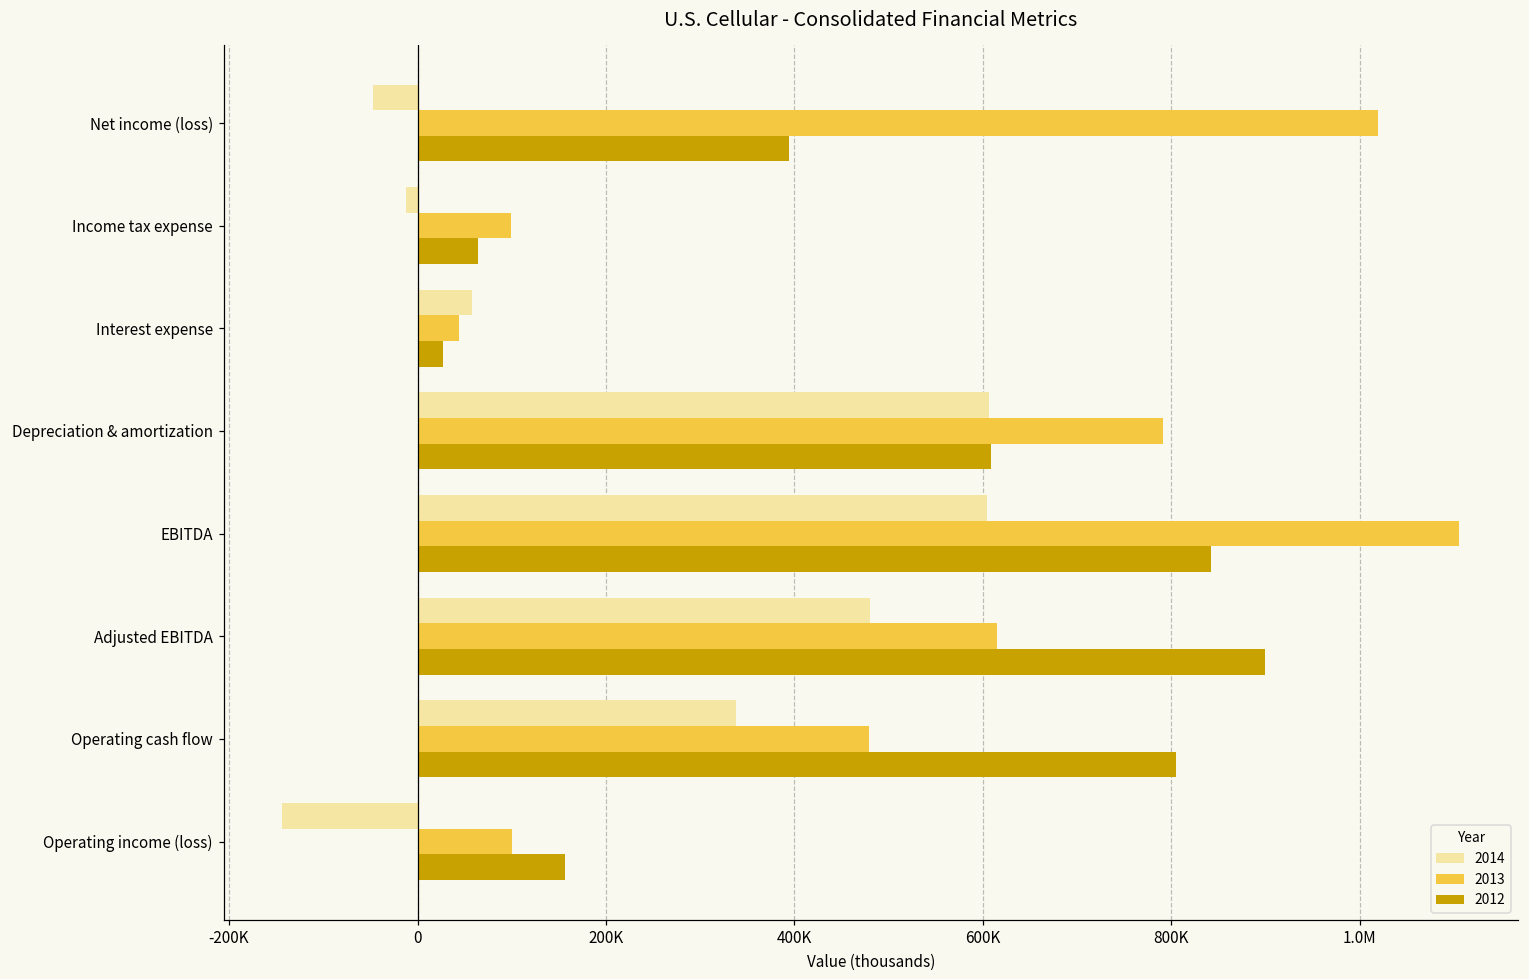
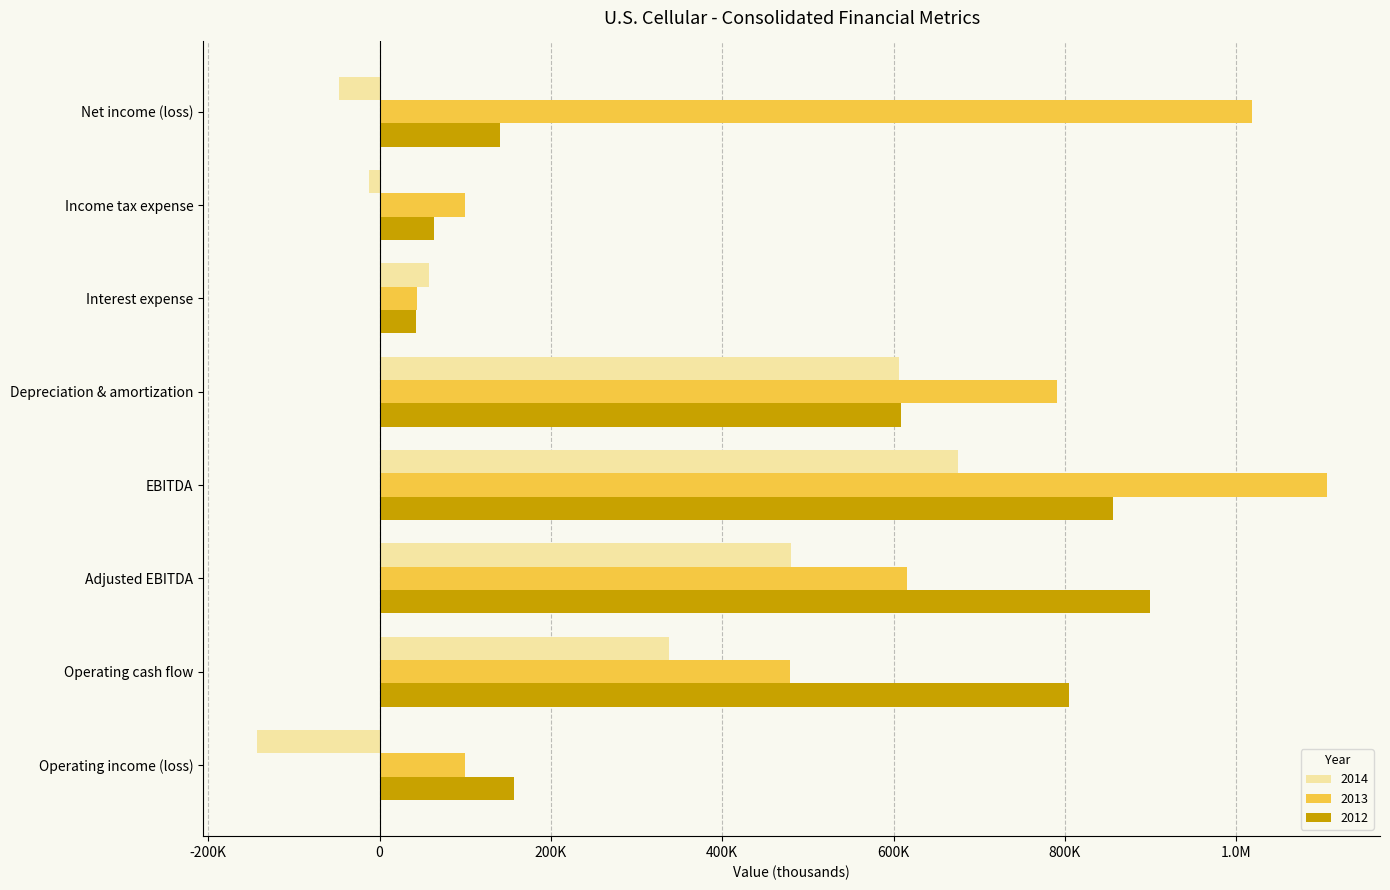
  {
    "2014": {
      "Net income (loss)": -50000,
      "Income tax expense": -10000,
      "Interest expense": 60000,
      "Depreciation & amortization": 610000,
-     "EBITDA": 600000,
+     "EBITDA": 680000,
      "Adjusted EBITDA": 480000,
      "Operating cash flow": 340000,
      "Operating income (loss)": -140000
    },
    "2013": {
      "Net income (loss)": 1020000,
      "Income tax expense": 100000,
      "Interest expense": 40000,
      "Depreciation & amortization": 790000,
      "EBITDA": 1110000,
      "Adjusted EBITDA": 620000,
      "Operating cash flow": 480000,
      "Operating income (loss)": 100000
    },
    "2012": {
-     "Net income (loss)": 390000,
+     "Net income (loss)": 140000,
      "Income tax expense": 60000,
-     "Interest expense": 30000,
+     "Interest expense": 40000,
      "Depreciation & amortization": 610000,
-     "EBITDA": 840000,
+     "EBITDA": 860000,
      "Adjusted EBITDA": 900000,
      "Operating cash flow": 800000,
      "Operating income (loss)": 160000
    }
  }
